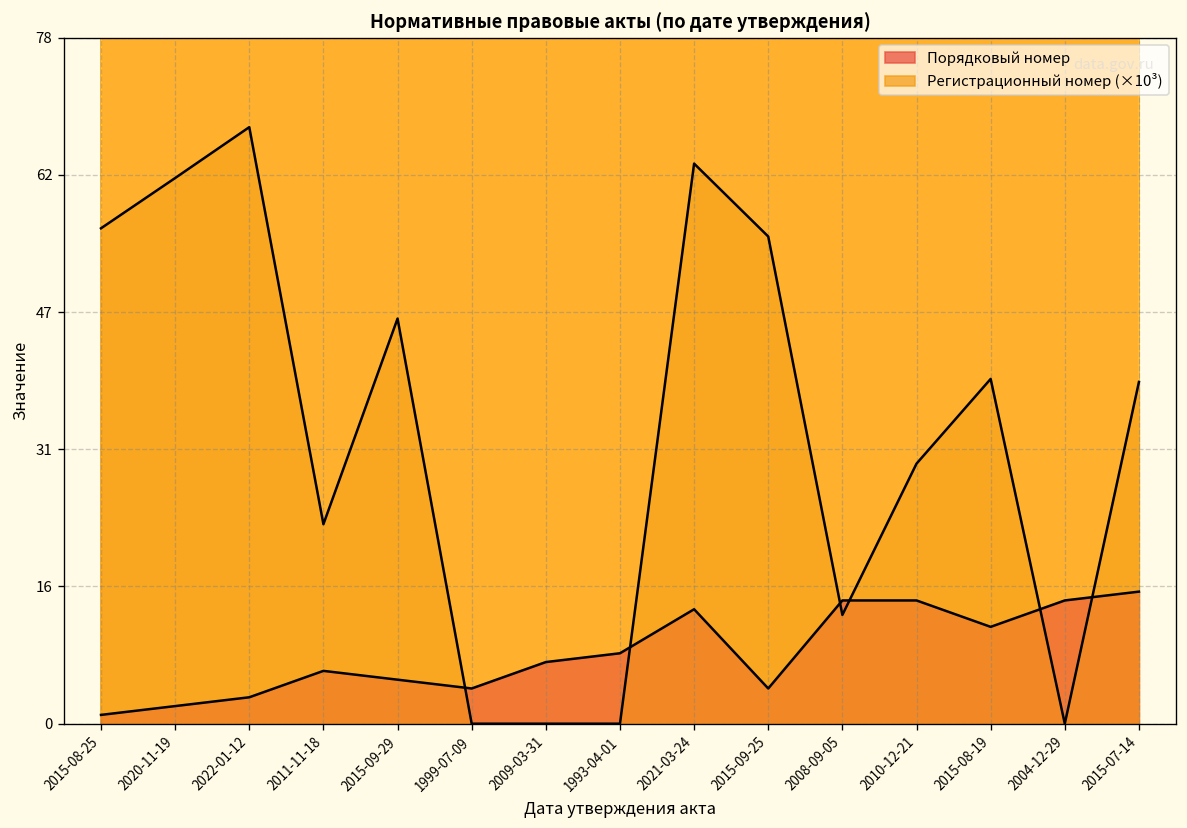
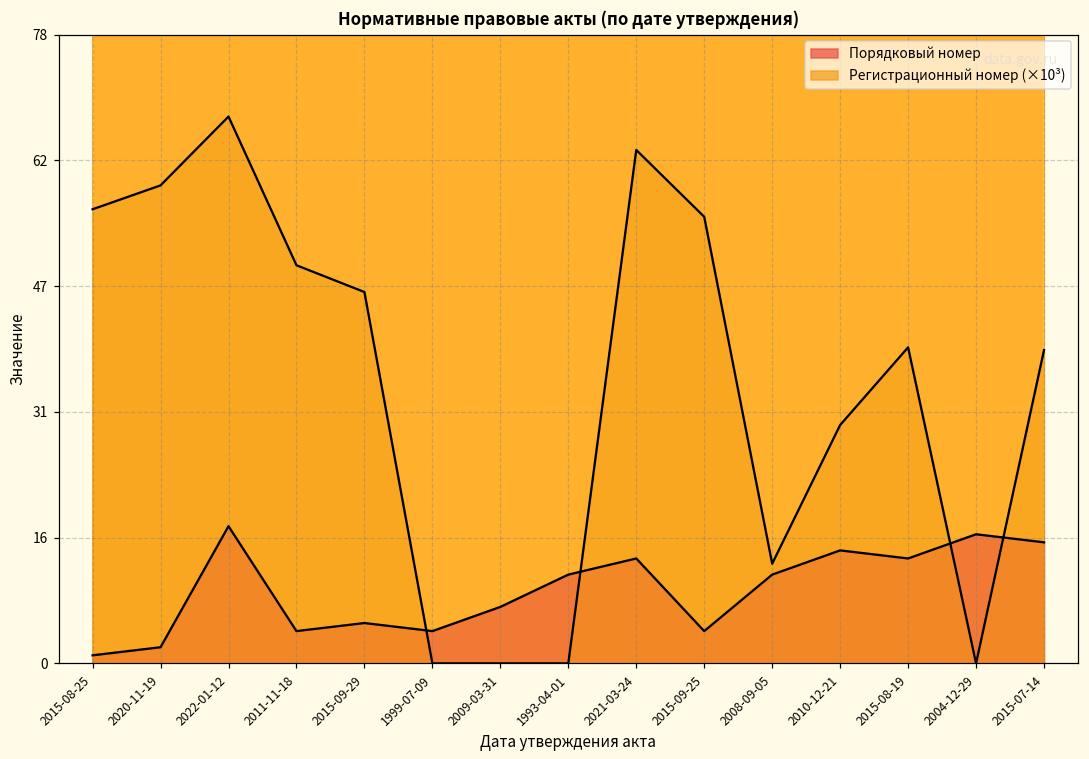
  {
    "Порядковый номер": {
      "2015-08-25": 1,
      "2020-11-19": 2,
-     "2022-01-12": 3,
-     "2011-11-18": 6,
+     "2022-01-12": 17,
+     "2011-11-18": 4,
      "2015-09-29": 5,
      "1999-07-09": 4,
      "2009-03-31": 7,
-     "1993-04-01": 8,
+     "1993-04-01": 11,
      "2021-03-24": 13,
      "2015-09-25": 4,
-     "2008-09-05": 14,
+     "2008-09-05": 11,
      "2010-12-21": 14,
-     "2015-08-19": 11,
-     "2004-12-29": 14,
+     "2015-08-19": 13,
+     "2004-12-29": 16,
      "2015-07-14": 15
    },
    "Регистрационный номер (×10³)": {
      "2015-08-25": 56,
-     "2020-11-19": 62,
+     "2020-11-19": 59,
      "2022-01-12": 68,
-     "2011-11-18": 23,
+     "2011-11-18": 49,
      "2015-09-29": 46,
      "1999-07-09": 0,
      "2009-03-31": 0,
      "1993-04-01": 0,
      "2021-03-24": 64,
      "2015-09-25": 55,
      "2008-09-05": 12,
      "2010-12-21": 30,
      "2015-08-19": 39,
      "2004-12-29": 0,
      "2015-07-14": 39
    }
  }
